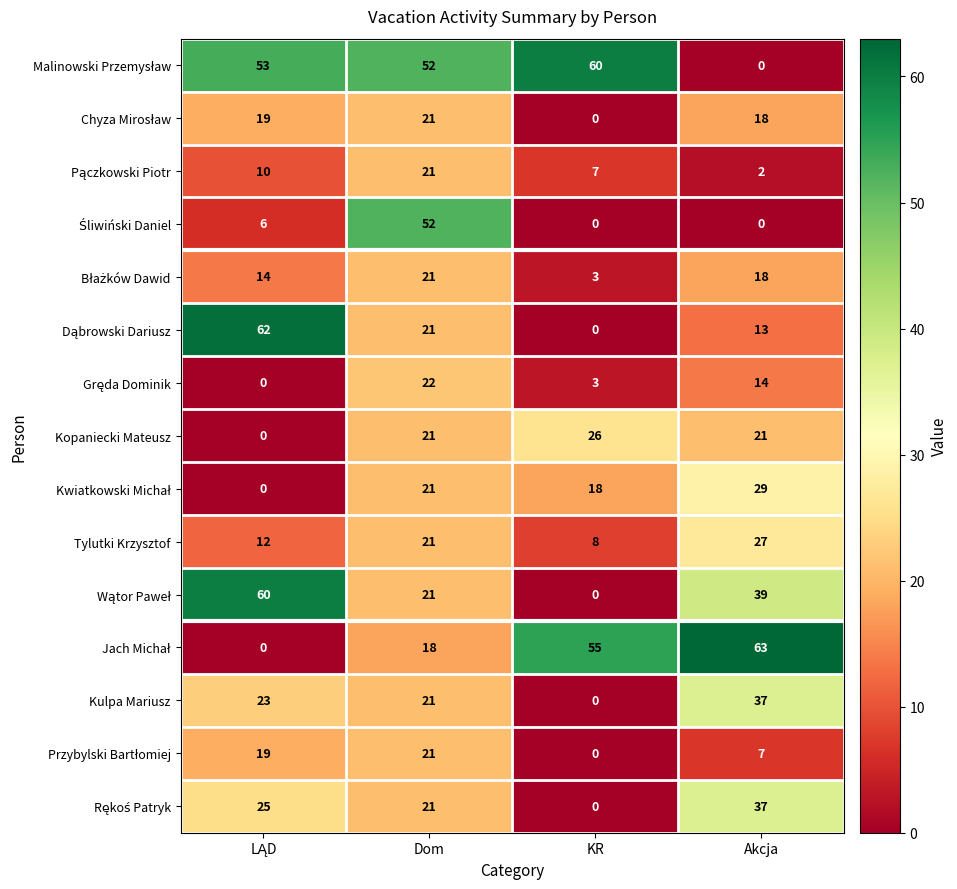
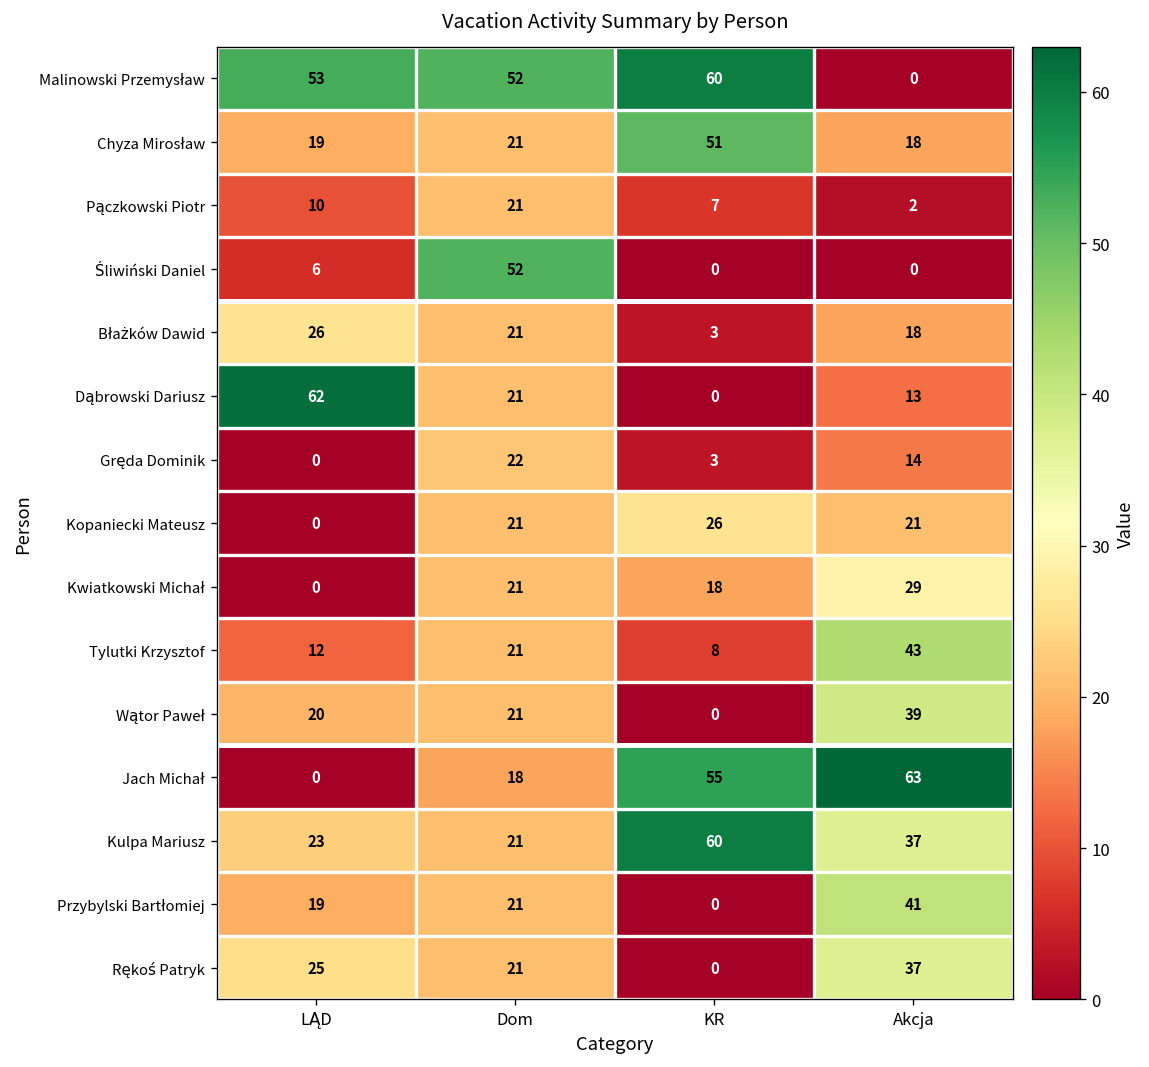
  {
    "Malinowski Przemysław": {
      "LĄD": 53,
      "Dom": 52,
      "KR": 60,
      "Akcja": 0
    },
    "Chyza Mirosław": {
      "LĄD": 19,
      "Dom": 21,
-     "KR": 0,
+     "KR": 51,
      "Akcja": 18
    },
    "Pączkowski Piotr": {
      "LĄD": 10,
      "Dom": 21,
      "KR": 7,
      "Akcja": 2
    },
    "Śliwiński Daniel": {
      "LĄD": 6,
      "Dom": 52,
      "KR": 0,
      "Akcja": 0
    },
    "Błażków Dawid": {
-     "LĄD": 14,
+     "LĄD": 26,
      "Dom": 21,
      "KR": 3,
      "Akcja": 18
    },
    "Dąbrowski Dariusz": {
      "LĄD": 62,
      "Dom": 21,
      "KR": 0,
      "Akcja": 13
    },
    "Gręda Dominik": {
      "LĄD": 0,
      "Dom": 22,
      "KR": 3,
      "Akcja": 14
    },
    "Kopaniecki Mateusz": {
      "LĄD": 0,
      "Dom": 21,
      "KR": 26,
      "Akcja": 21
    },
    "Kwiatkowski Michał": {
      "LĄD": 0,
      "Dom": 21,
      "KR": 18,
      "Akcja": 29
    },
    "Tylutki Krzysztof": {
      "LĄD": 12,
      "Dom": 21,
      "KR": 8,
-     "Akcja": 27
+     "Akcja": 43
    },
    "Wątor Paweł": {
-     "LĄD": 60,
+     "LĄD": 20,
      "Dom": 21,
      "KR": 0,
      "Akcja": 39
    },
    "Jach Michał": {
      "LĄD": 0,
      "Dom": 18,
      "KR": 55,
      "Akcja": 63
    },
    "Kulpa Mariusz": {
      "LĄD": 23,
      "Dom": 21,
-     "KR": 0,
+     "KR": 60,
      "Akcja": 37
    },
    "Przybylski Bartłomiej": {
      "LĄD": 19,
      "Dom": 21,
      "KR": 0,
-     "Akcja": 7
+     "Akcja": 41
    },
    "Rękoś Patryk": {
      "LĄD": 25,
      "Dom": 21,
      "KR": 0,
      "Akcja": 37
    }
  }
